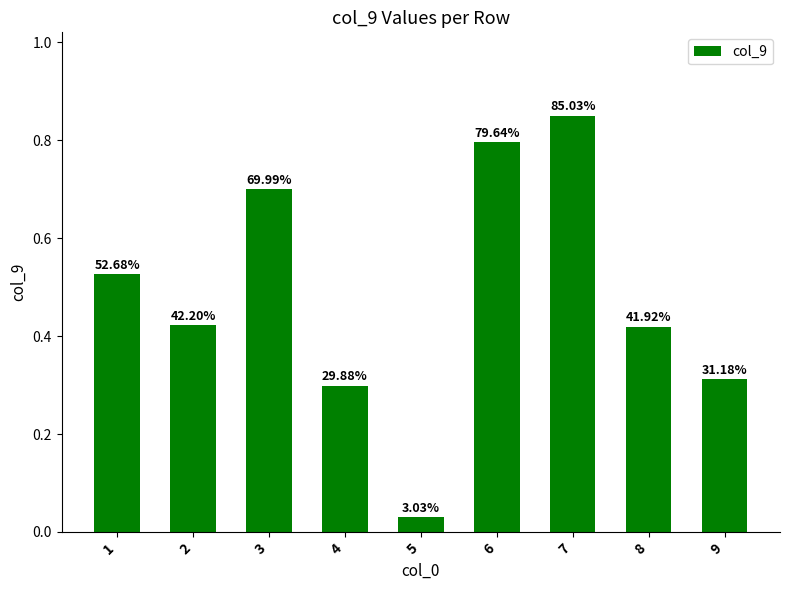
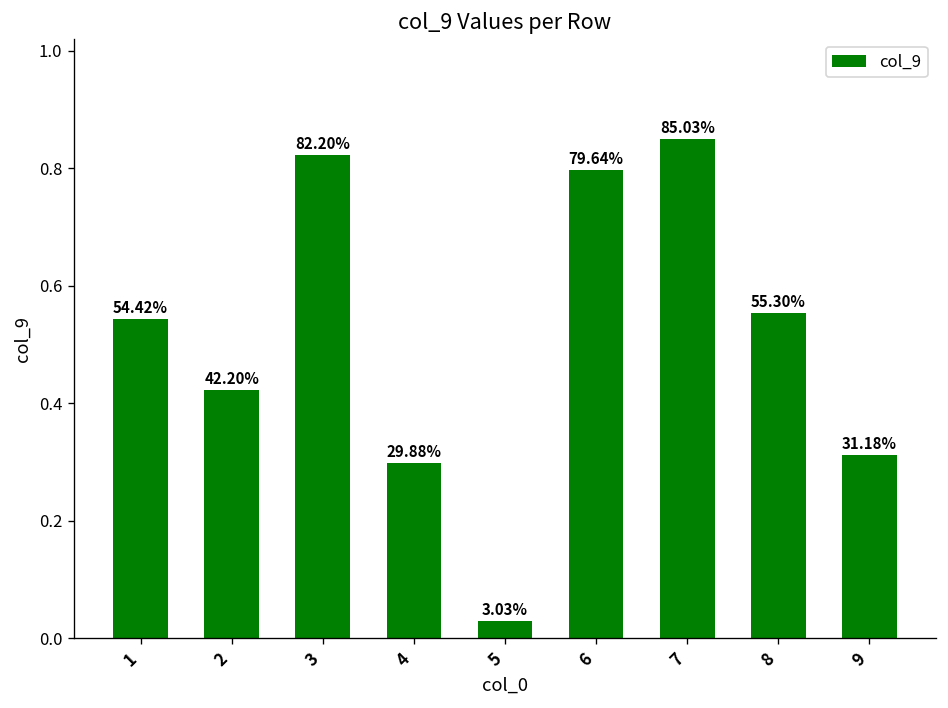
  {
-   "1": "52.68%",
+   "1": "54.42%",
    "2": "42.20%",
-   "3": "69.99%",
+   "3": "82.20%",
    "4": "29.88%",
    "5": "3.03%",
    "6": "79.64%",
    "7": "85.03%",
-   "8": "41.92%",
+   "8": "55.30%",
    "9": "31.18%"
  }
